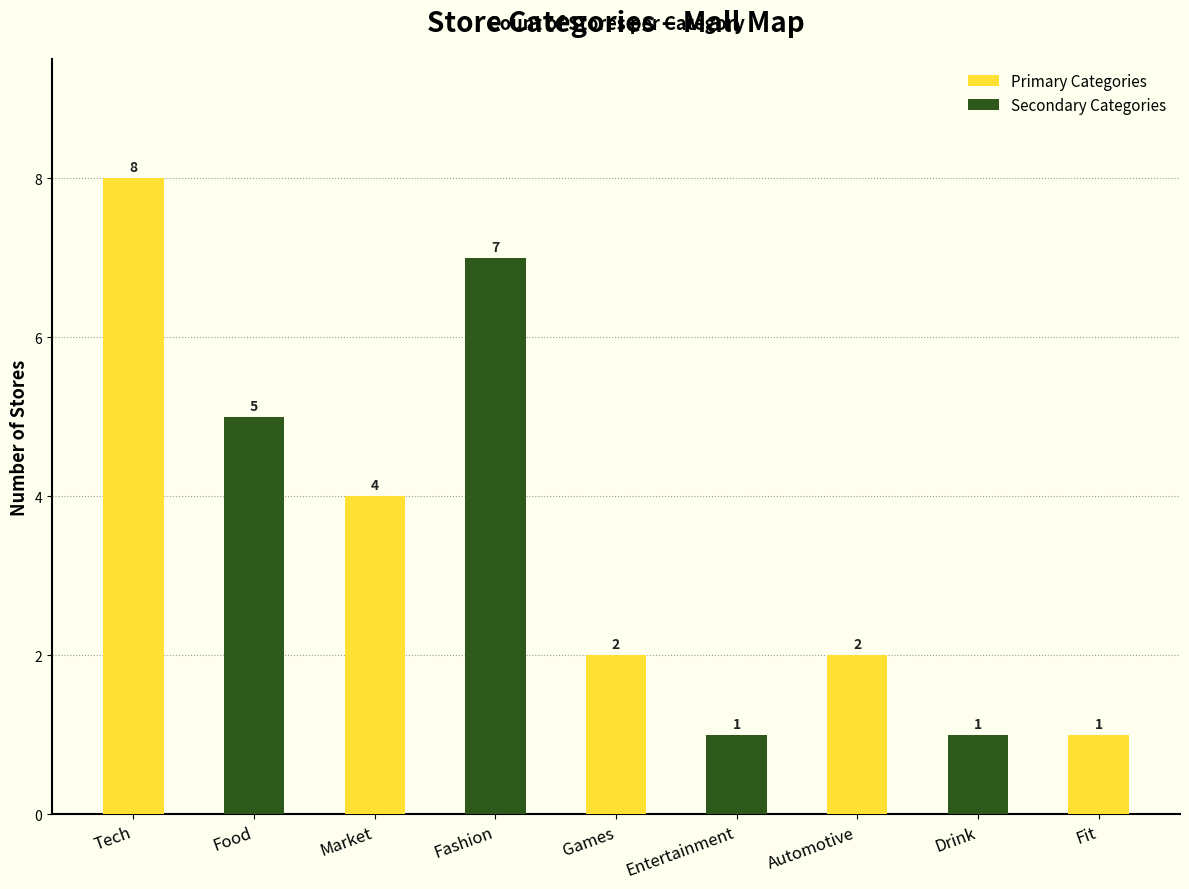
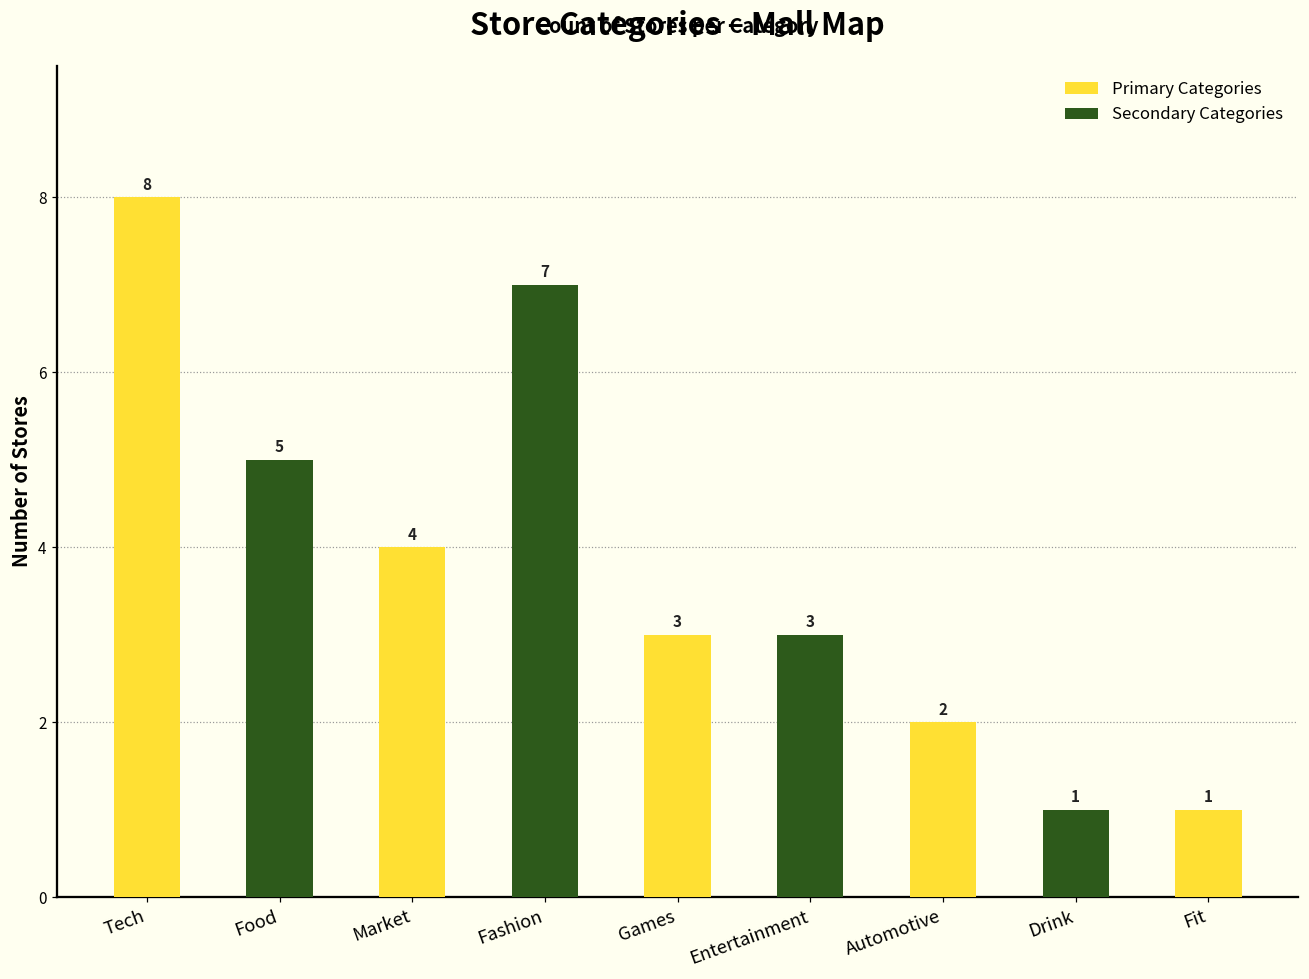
  {
    "Primary Categories": {
      "Tech": 8,
      "Market": 4,
-     "Games": 2,
+     "Games": 3,
      "Automotive": 2,
      "Fit": 1
    },
    "Secondary Categories": {
      "Food": 5,
      "Fashion": 7,
-     "Entertainment": 1,
+     "Entertainment": 3,
      "Drink": 1
    }
  }
